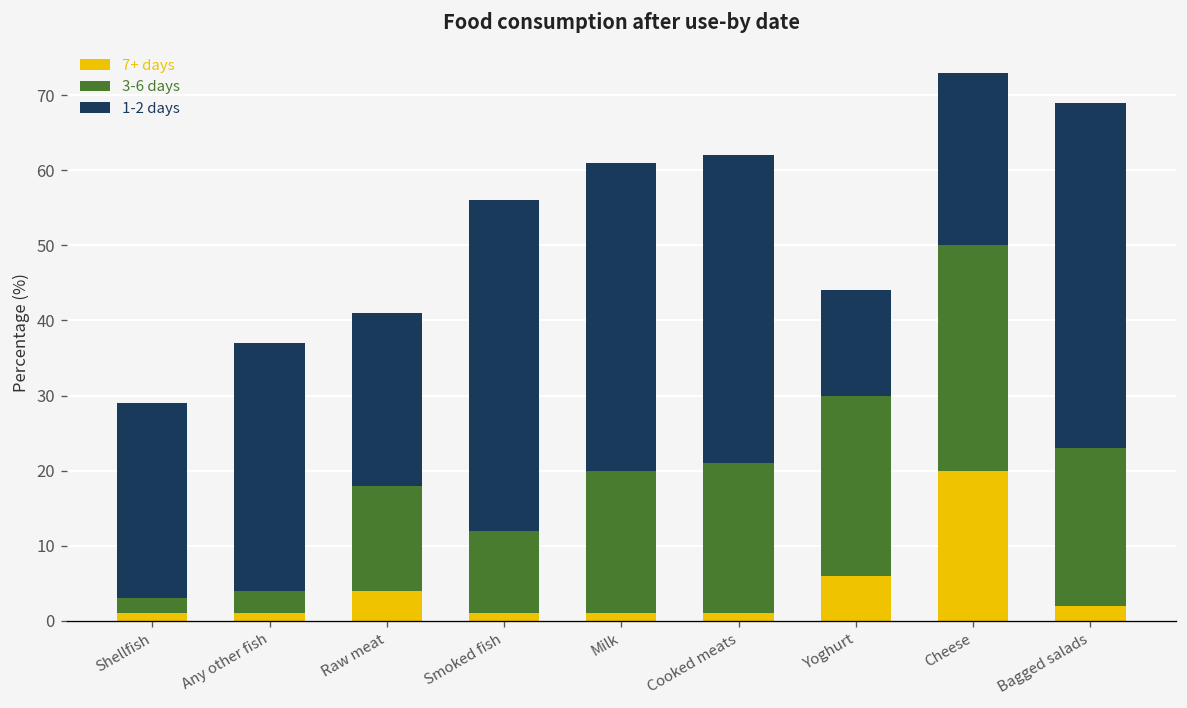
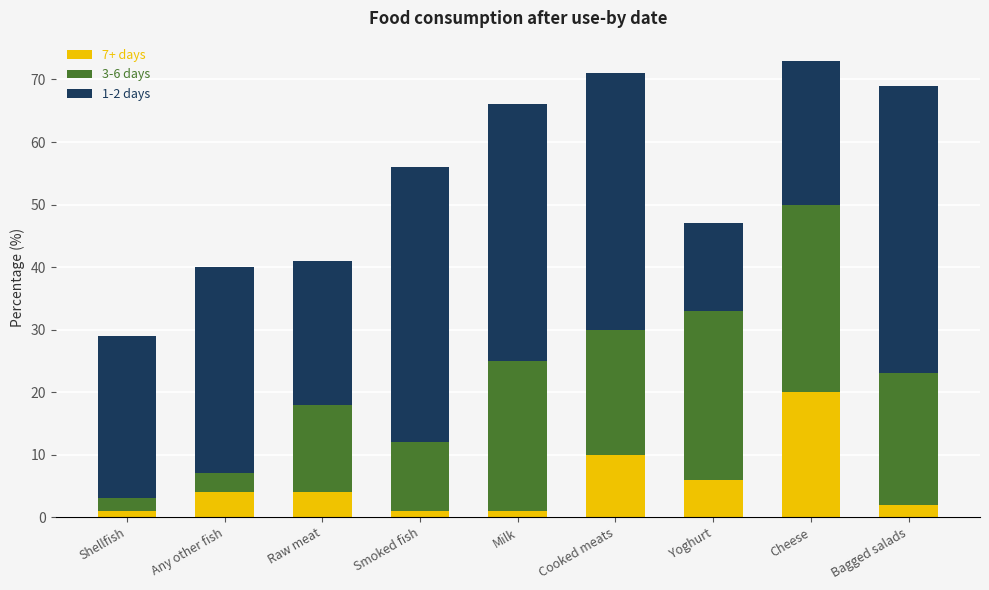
  {
    "7+ days": {
      "Shellfish": 1,
-     "Any other fish": 1,
+     "Any other fish": 4,
      "Raw meat": 4,
      "Smoked fish": 1,
      "Milk": 1,
-     "Cooked meats": 1,
+     "Cooked meats": 10,
      "Yoghurt": 6,
      "Cheese": 20,
      "Bagged salads": 2
    },
    "3-6 days": {
      "Shellfish": 2,
      "Any other fish": 3,
      "Raw meat": 14,
      "Smoked fish": 11,
-     "Milk": 19,
+     "Milk": 24,
      "Cooked meats": 20,
-     "Yoghurt": 24,
+     "Yoghurt": 27,
      "Cheese": 30,
      "Bagged salads": 21
    },
    "1-2 days": {
      "Shellfish": 26,
      "Any other fish": 33,
      "Raw meat": 23,
      "Smoked fish": 44,
      "Milk": 41,
      "Cooked meats": 41,
      "Yoghurt": 14,
      "Cheese": 23,
      "Bagged salads": 46
    }
  }
